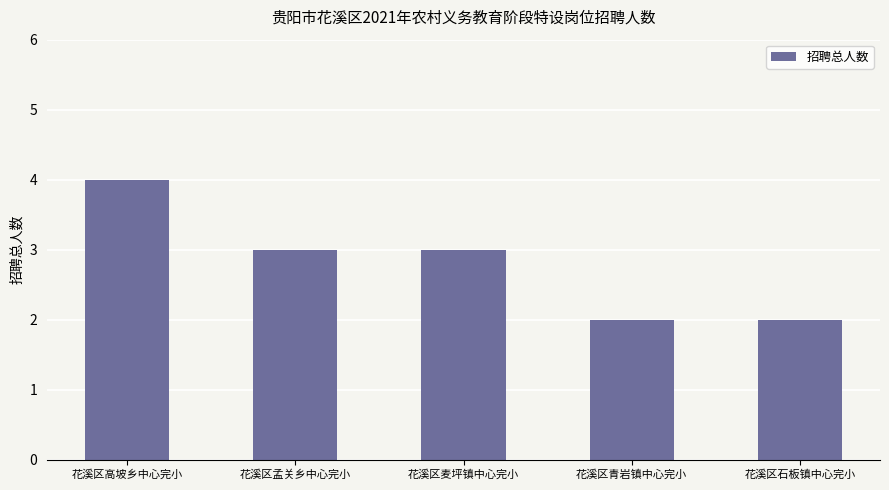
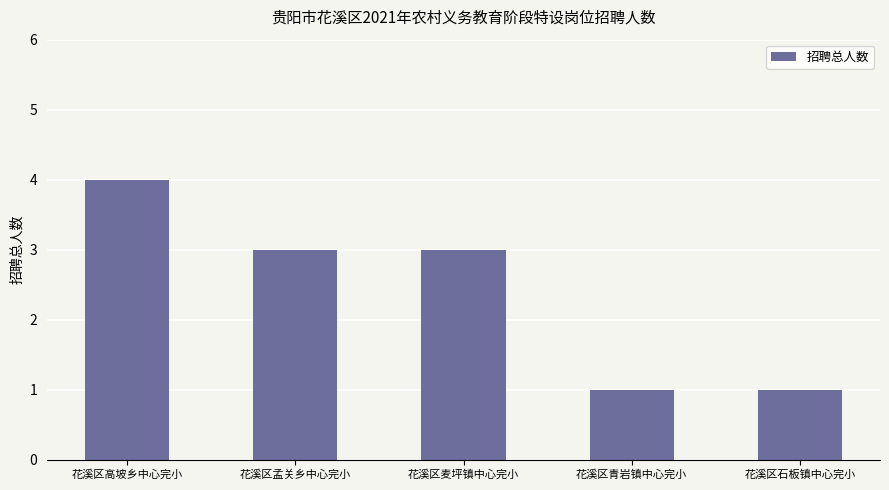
  {
    "花溪区高坡乡中心完小": 4,
    "花溪区孟关乡中心完小": 3,
    "花溪区麦坪镇中心完小": 3,
-   "花溪区青岩镇中心完小": 2,
-   "花溪区石板镇中心完小": 2
+   "花溪区青岩镇中心完小": 1,
+   "花溪区石板镇中心完小": 1
  }
